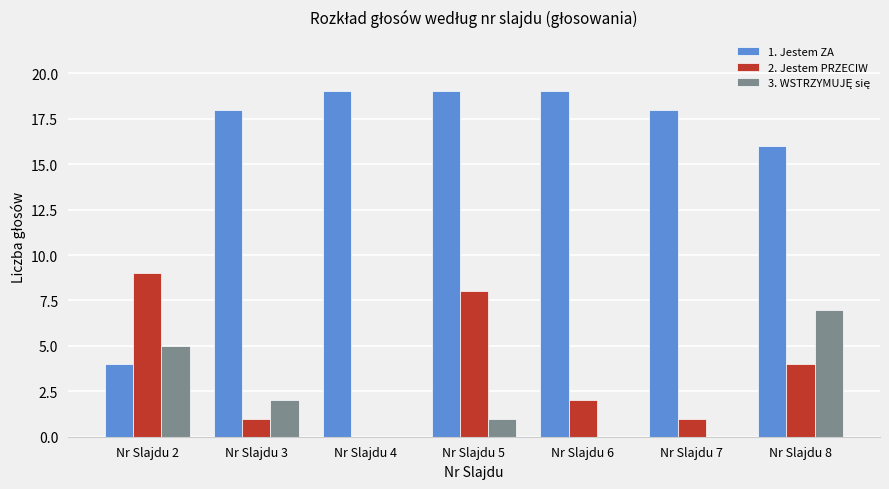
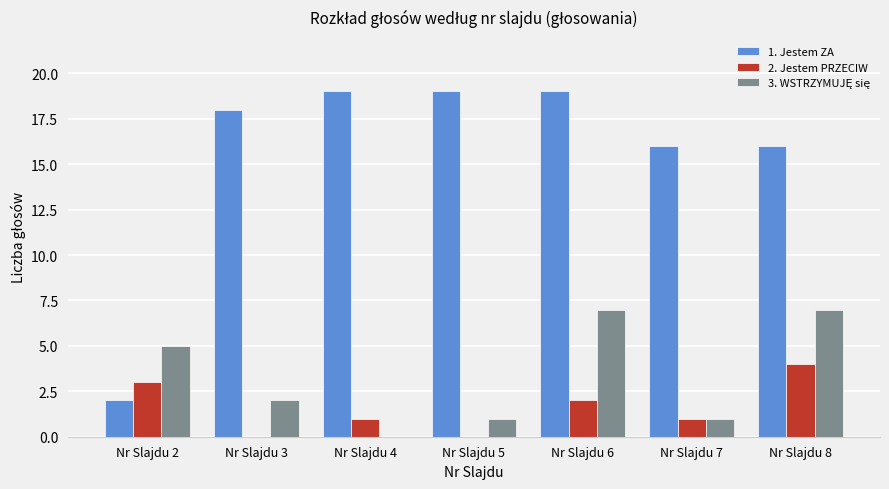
  {
    "1. Jestem ZA": {
-     "Nr Slajdu 2": 4,
+     "Nr Slajdu 2": 2,
      "Nr Slajdu 3": 18,
      "Nr Slajdu 4": 19,
      "Nr Slajdu 5": 19,
      "Nr Slajdu 6": 19,
-     "Nr Slajdu 7": 18,
+     "Nr Slajdu 7": 16,
      "Nr Slajdu 8": 16
    },
    "2. Jestem PRZECIW": {
-     "Nr Slajdu 2": 9,
-     "Nr Slajdu 3": 1,
-     "Nr Slajdu 4": 0,
-     "Nr Slajdu 5": 8,
+     "Nr Slajdu 2": 3,
+     "Nr Slajdu 3": 0,
+     "Nr Slajdu 4": 1,
+     "Nr Slajdu 5": 0,
      "Nr Slajdu 6": 2,
      "Nr Slajdu 7": 1,
      "Nr Slajdu 8": 4
    },
    "3. WSTRZYMUJĘ się": {
      "Nr Slajdu 2": 5,
      "Nr Slajdu 3": 2,
      "Nr Slajdu 4": 0,
      "Nr Slajdu 5": 1,
-     "Nr Slajdu 6": 0,
-     "Nr Slajdu 7": 0,
+     "Nr Slajdu 6": 7,
+     "Nr Slajdu 7": 1,
      "Nr Slajdu 8": 7
    }
  }
